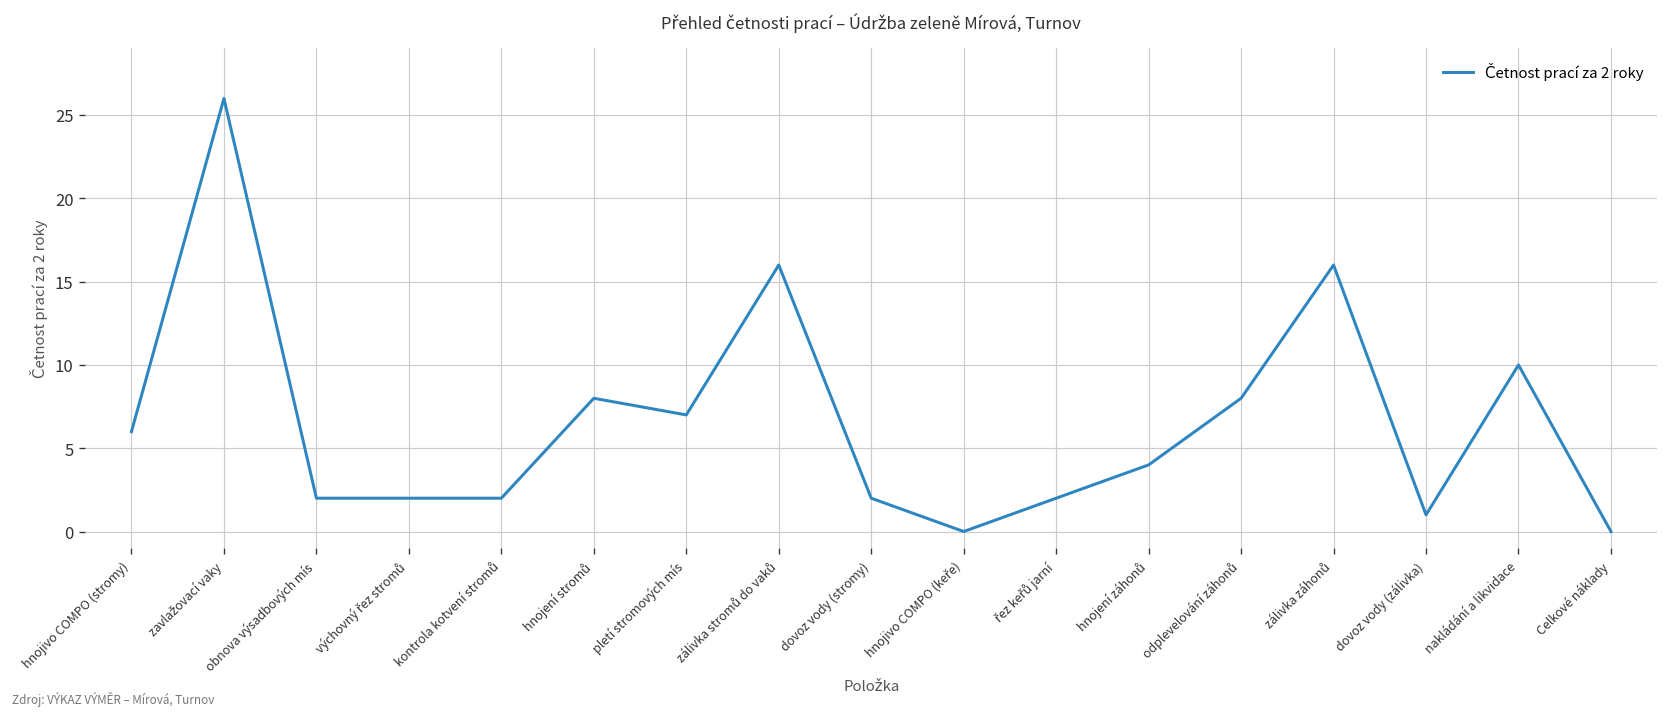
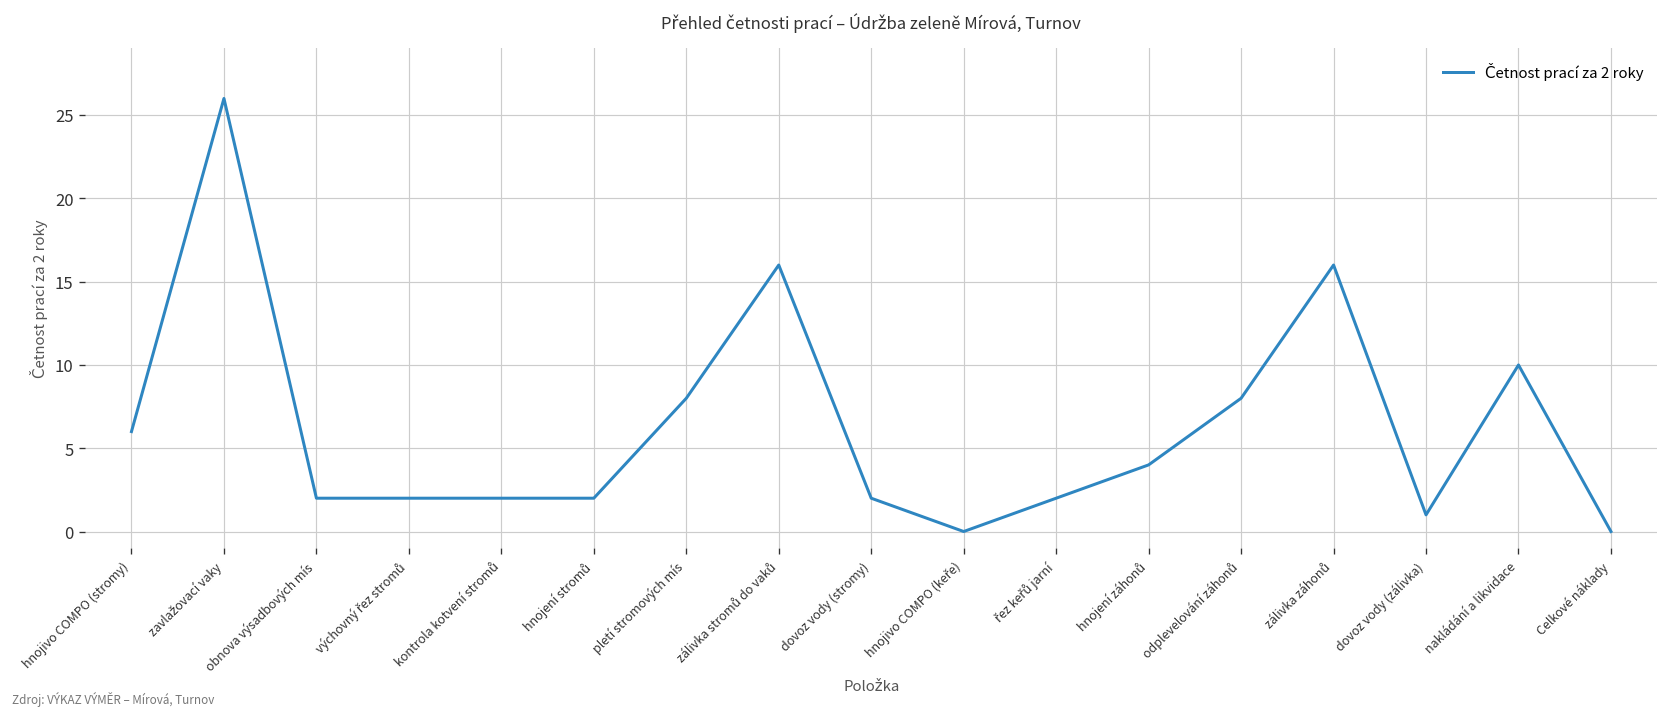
  {
    "hnojivo COMPO (stromy)": 6,
    "zavlažovací vaky": 26,
    "obnova výsadbových mís": 2,
    "výchovný řez stromů": 2,
    "kontrola kotvení stromů": 2,
-   "hnojení stromů": 8,
-   "pletí stromových mís": 7,
+   "hnojení stromů": 2,
+   "pletí stromových mís": 8,
    "zálivka stromů do vaků": 16,
    "dovoz vody (stromy)": 2,
    "hnojivo COMPO (keře)": 0,
    "řez keřů jarní": 2,
    "hnojení záhonů": 4,
    "odplevelování záhonů": 8,
    "zálivka záhonů": 16,
    "dovoz vody (zálivka)": 1,
    "nakládání a likvidace": 10,
    "Celkové náklady": 0
  }
